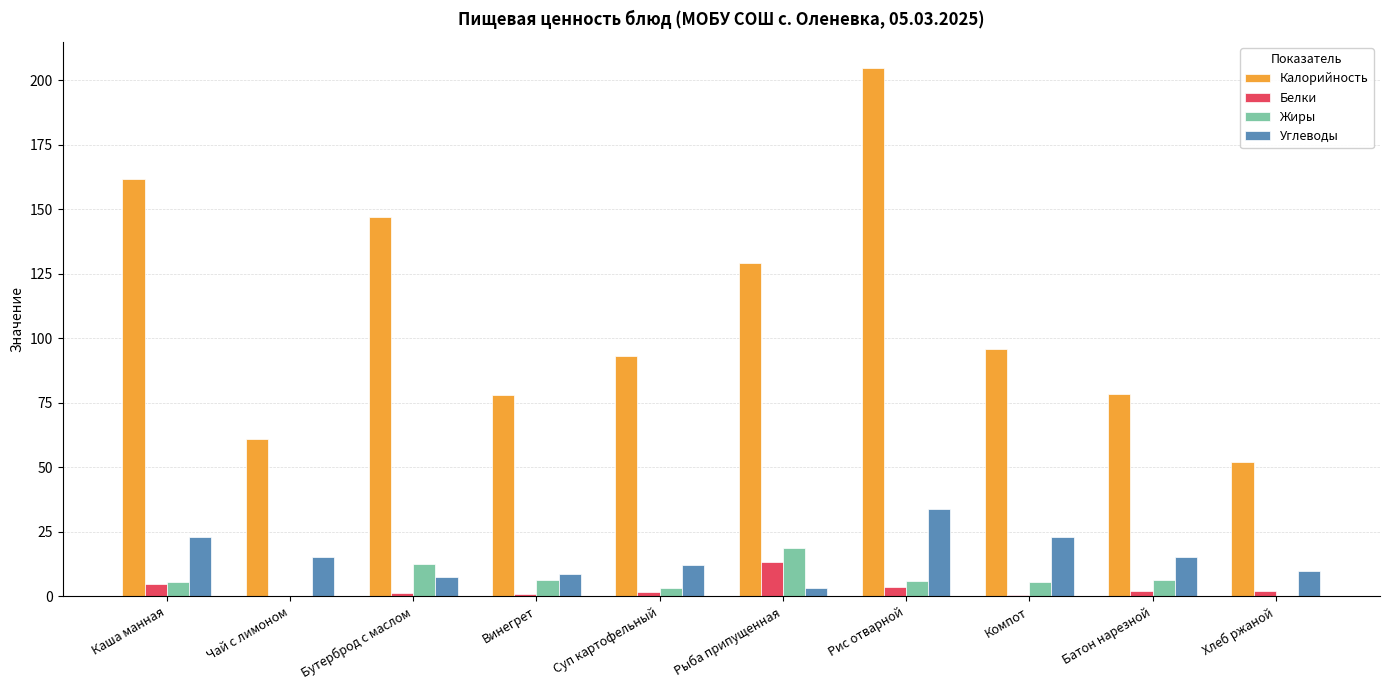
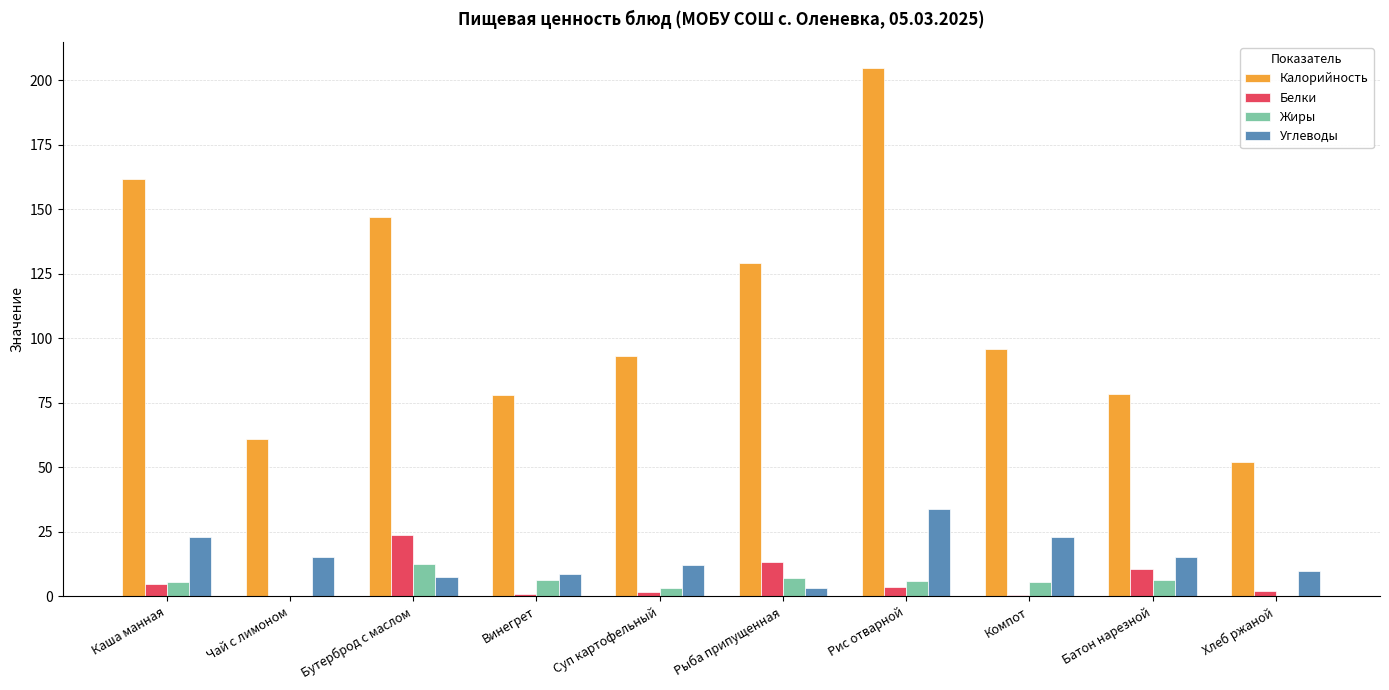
  {
    "Калорийность": {
      "Каша манная": 162,
      "Чай с лимоном": 61,
      "Бутерброд с маслом": 147,
      "Винегрет": 78,
      "Суп картофельный": 93,
      "Рыба припущенная": 129,
      "Рис отварной": 205,
      "Компот": 96,
      "Батон нарезной": 79,
      "Хлеб ржаной": 52
    },
    "Белки": {
      "Каша манная": 5,
-     "Бутерброд с маслом": 1,
+     "Бутерброд с маслом": 24,
      "Суп картофельный": 2,
      "Рыба припущенная": 13,
      "Рис отварной": 4,
-     "Батон нарезной": 2,
+     "Батон нарезной": 10,
      "Хлеб ржаной": 2
    },
    "Жиры": {
      "Каша манная": 6,
      "Чай с лимоном": 0,
      "Бутерброд с маслом": 13,
      "Винегрет": 6,
      "Суп картофельный": 3,
-     "Рыба припущенная": 19,
+     "Рыба припущенная": 7,
      "Рис отварной": 6,
      "Компот": 6,
      "Батон нарезной": 6
    },
    "Углеводы": {
      "Каша манная": 23,
      "Чай с лимоном": 15,
      "Бутерброд с маслом": 8,
      "Винегрет": 9,
      "Суп картофельный": 12,
      "Рыба припущенная": 3,
      "Рис отварной": 34,
      "Компот": 23,
      "Батон нарезной": 15,
      "Хлеб ржаной": 10
    }
  }
